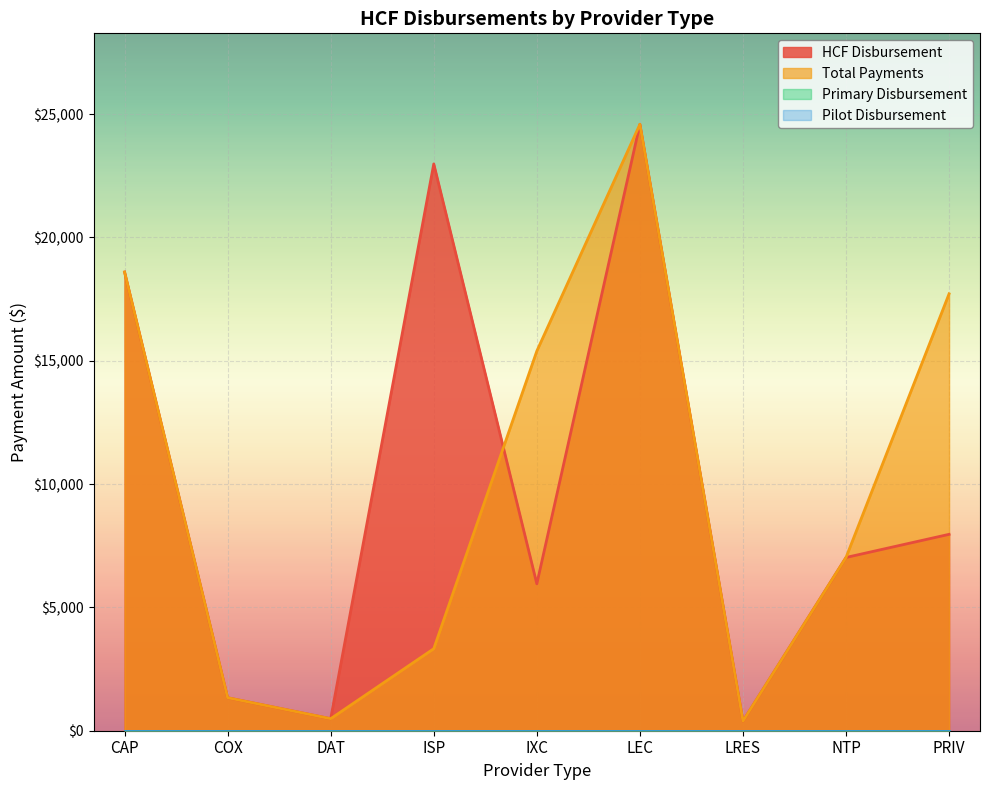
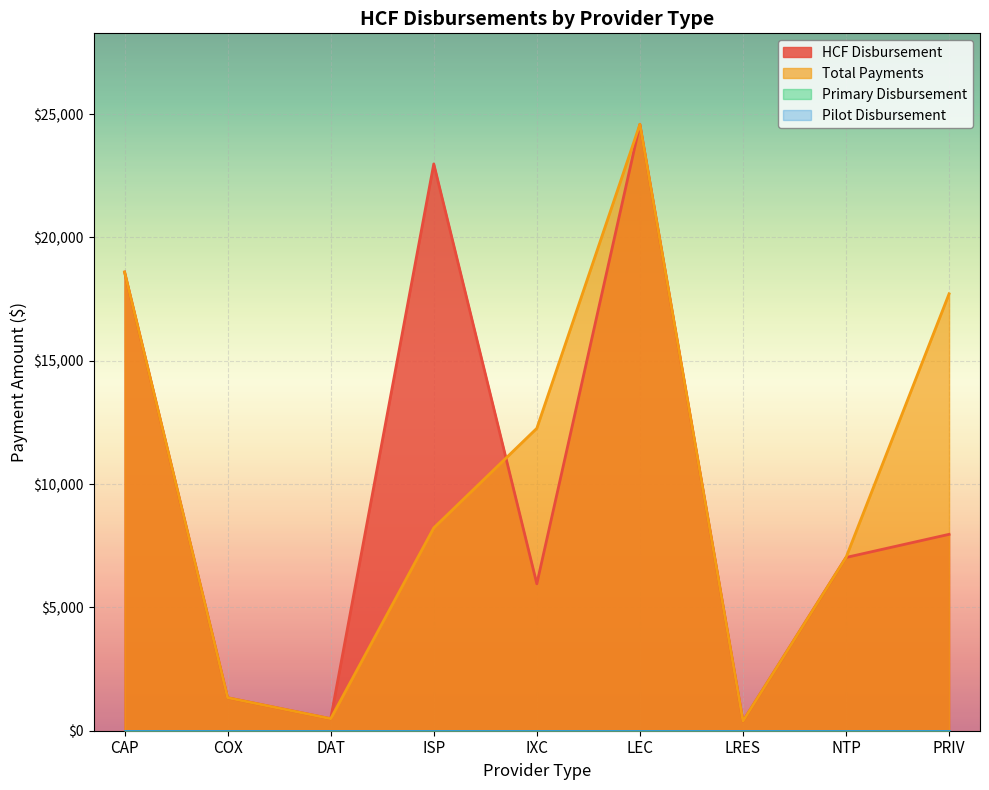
  {
    "HCF Disbursement": {
      "ISP": "$23,000",
      "IXC": "$6,000",
      "PRIV": "$8,000"
    },
    "Total Payments": {
-     "ISP": "$3,300",
-     "IXC": "$15,400",
+     "ISP": "$8,200",
+     "IXC": "$12,300",
      "PRIV": "$17,700"
    },
    "Pilot Disbursement": {
      "CAP": "$0",
      "COX": "$0",
      "DAT": "$0",
      "ISP": "$0",
      "IXC": "$0",
      "LEC": "$0",
      "LRES": "$0",
      "NTP": "$0",
      "PRIV": "$0"
    }
  }
